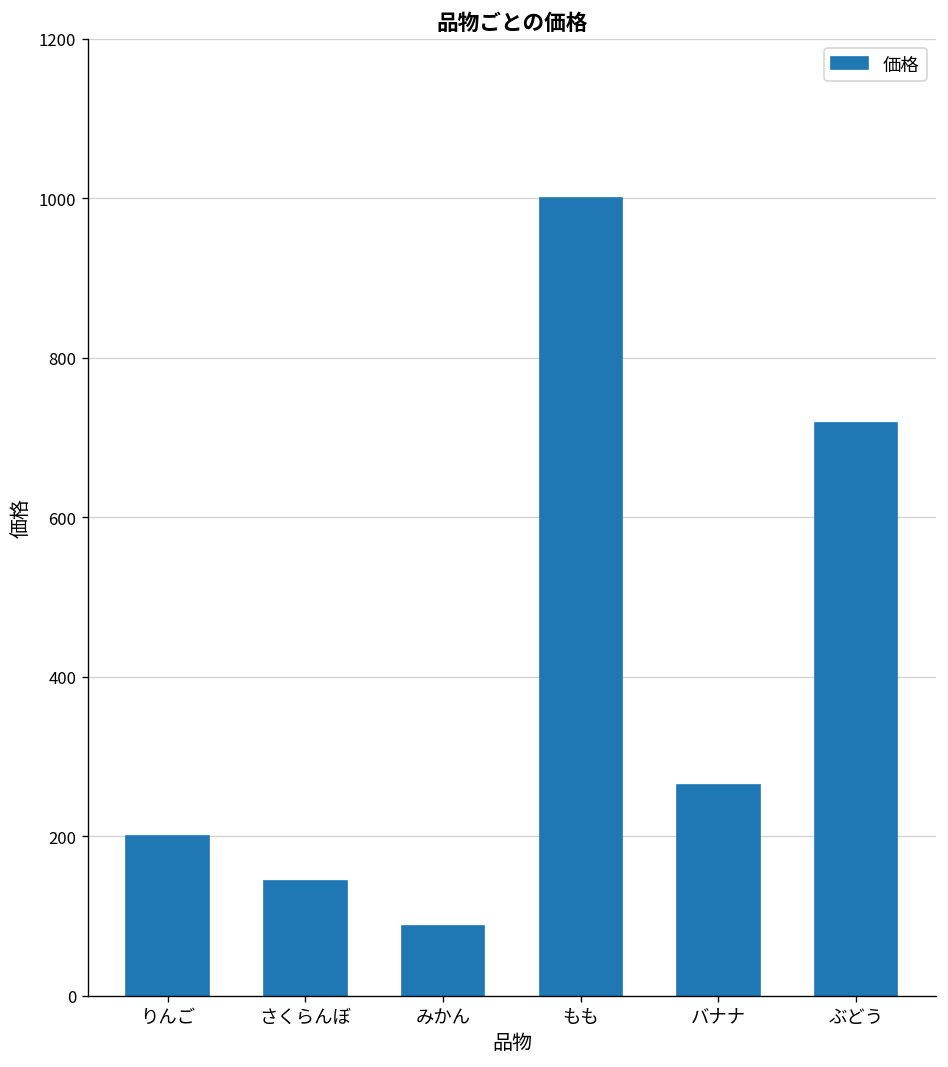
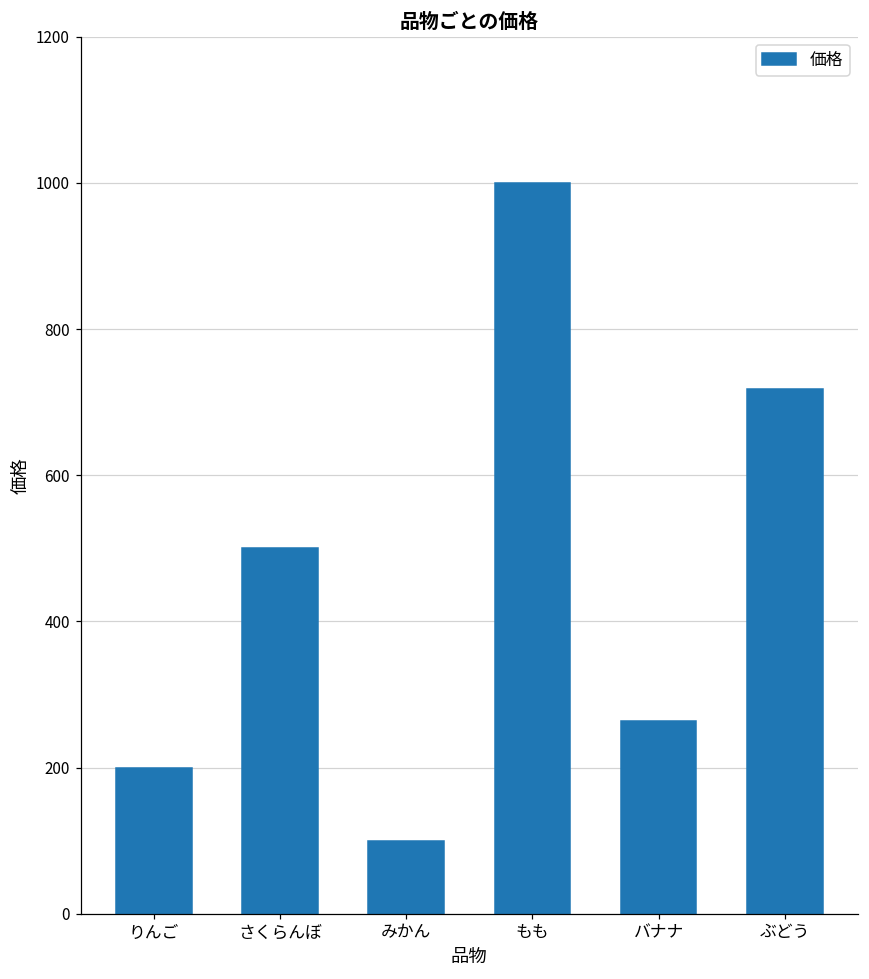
  {
    "りんご": 200,
-   "さくらんぼ": 140,
-   "みかん": 90,
+   "さくらんぼ": 500,
+   "みかん": 100,
    "もも": 1000,
    "バナナ": 260,
    "ぶどう": 720
  }
